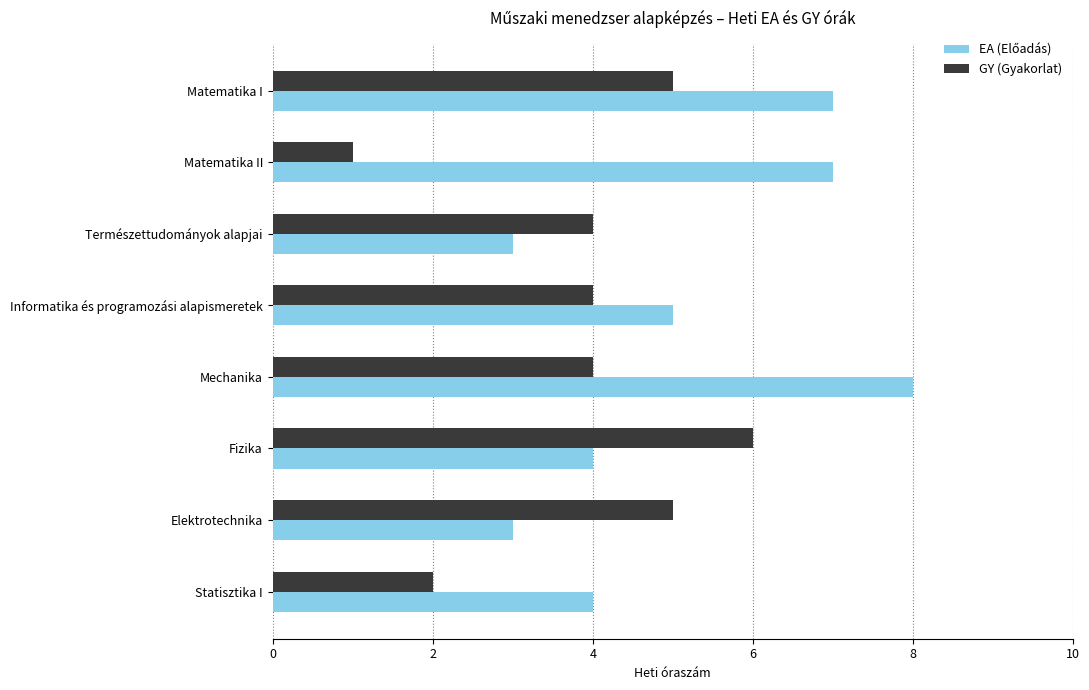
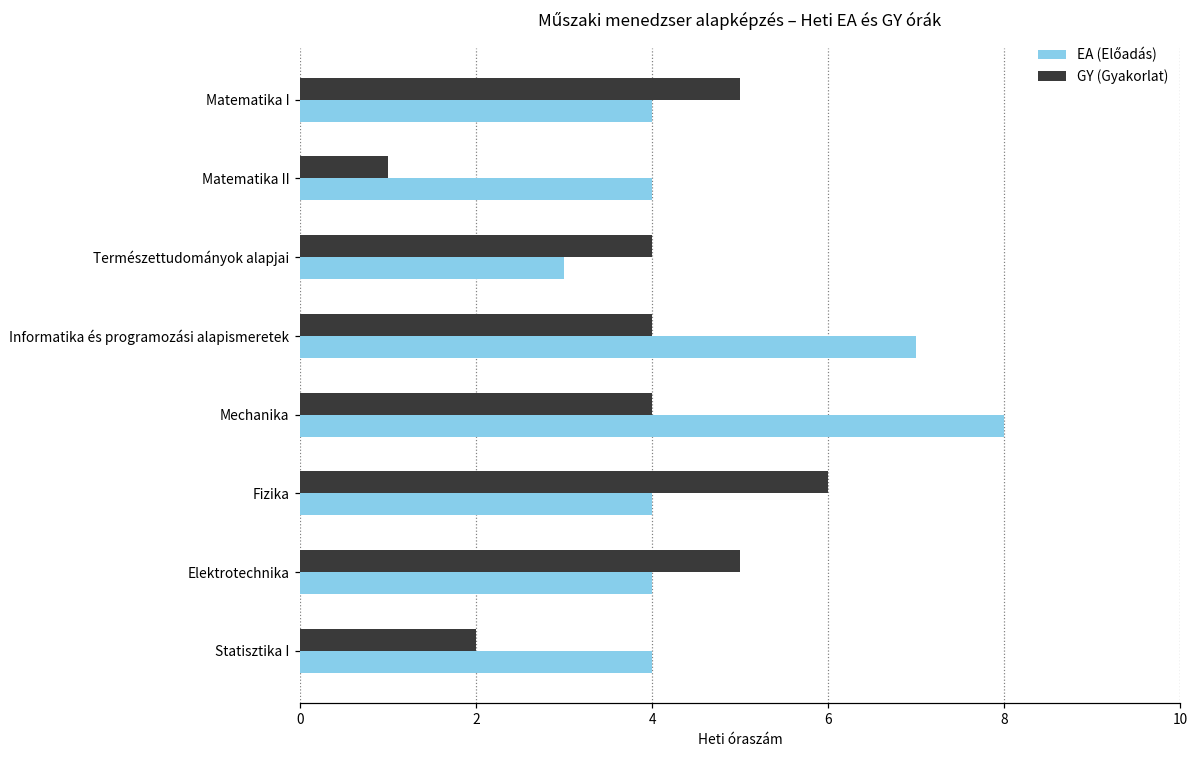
  {
    "EA (Előadás)": {
-     "Matematika I": 7,
-     "Matematika II": 7,
+     "Matematika I": 4,
+     "Matematika II": 4,
      "Természettudományok alapjai": 3,
-     "Informatika és programozási alapismeretek": 5,
+     "Informatika és programozási alapismeretek": 7,
      "Mechanika": 8,
      "Fizika": 4,
-     "Elektrotechnika": 3,
+     "Elektrotechnika": 4,
      "Statisztika I": 4
    },
    "GY (Gyakorlat)": {
      "Matematika I": 5,
      "Matematika II": 1,
      "Természettudományok alapjai": 4,
      "Informatika és programozási alapismeretek": 4,
      "Mechanika": 4,
      "Fizika": 6,
      "Elektrotechnika": 5,
      "Statisztika I": 2
    }
  }
